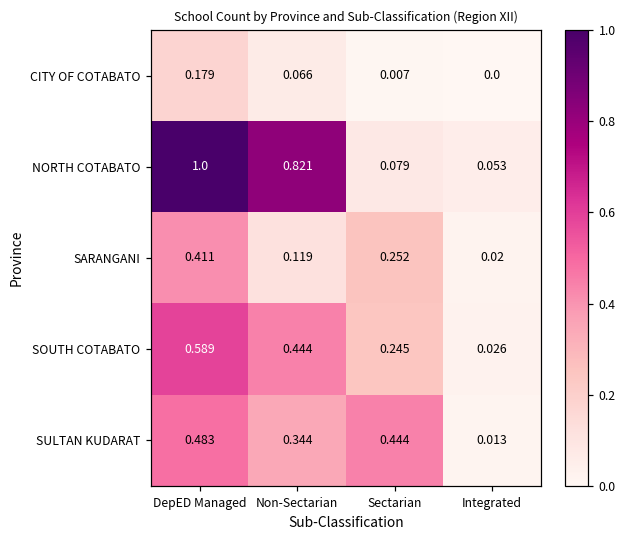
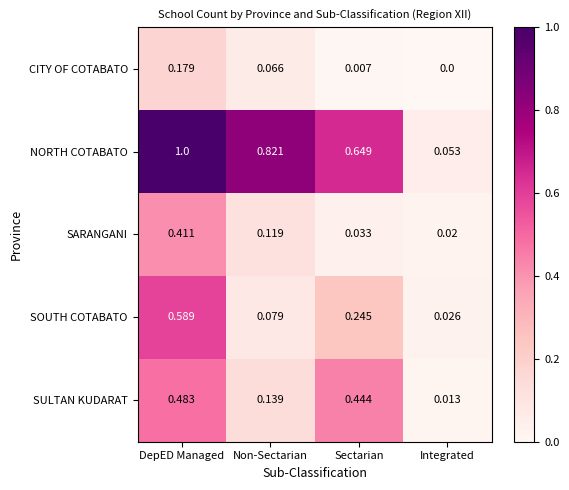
  {
    "CITY OF COTABATO": {
      "DepED Managed": 0.179,
      "Non-Sectarian": 0.066,
      "Sectarian": 0.007,
      "Integrated": 0.0
    },
    "NORTH COTABATO": {
      "DepED Managed": 1.0,
      "Non-Sectarian": 0.821,
-     "Sectarian": 0.079,
+     "Sectarian": 0.649,
      "Integrated": 0.053
    },
    "SARANGANI": {
      "DepED Managed": 0.411,
      "Non-Sectarian": 0.119,
-     "Sectarian": 0.252,
+     "Sectarian": 0.033,
      "Integrated": 0.02
    },
    "SOUTH COTABATO": {
      "DepED Managed": 0.589,
-     "Non-Sectarian": 0.444,
+     "Non-Sectarian": 0.079,
      "Sectarian": 0.245,
      "Integrated": 0.026
    },
    "SULTAN KUDARAT": {
      "DepED Managed": 0.483,
-     "Non-Sectarian": 0.344,
+     "Non-Sectarian": 0.139,
      "Sectarian": 0.444,
      "Integrated": 0.013
    }
  }
